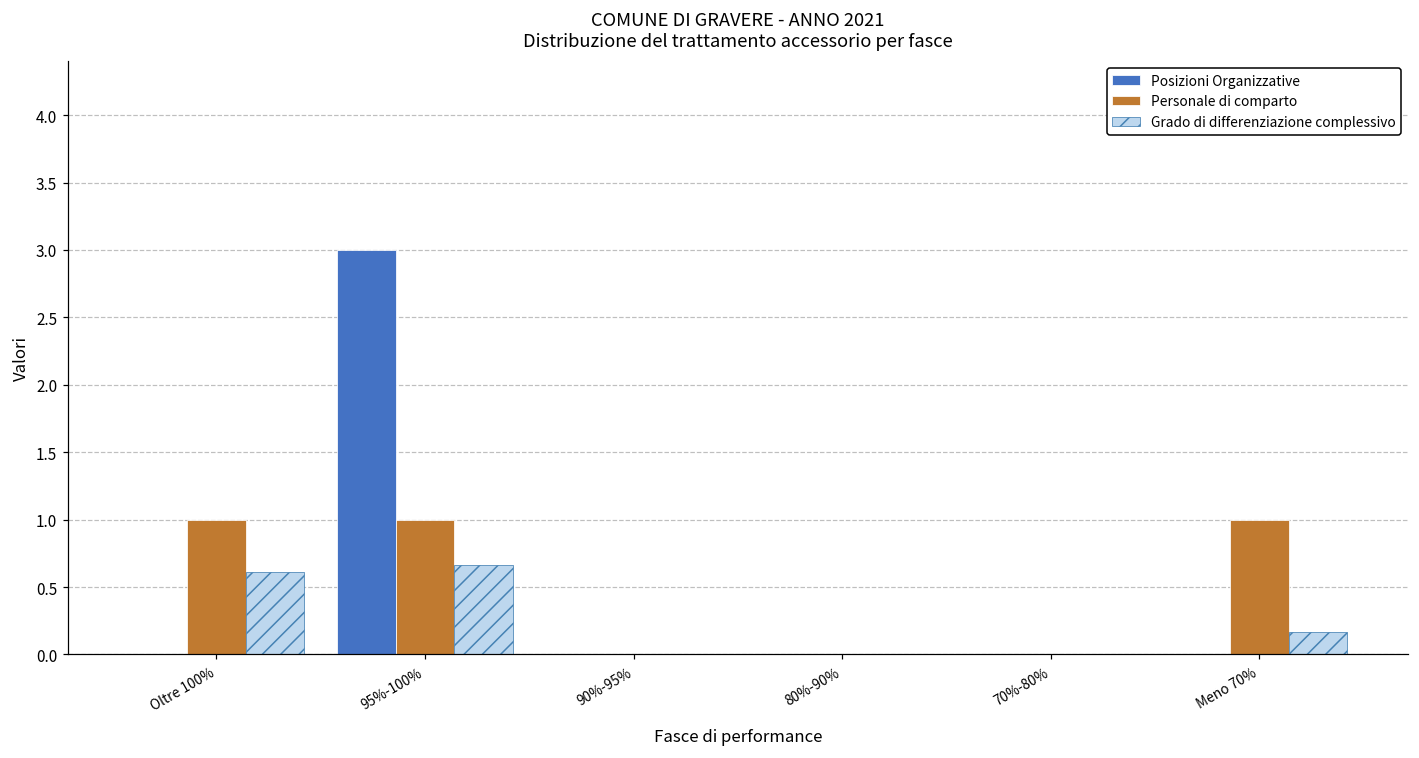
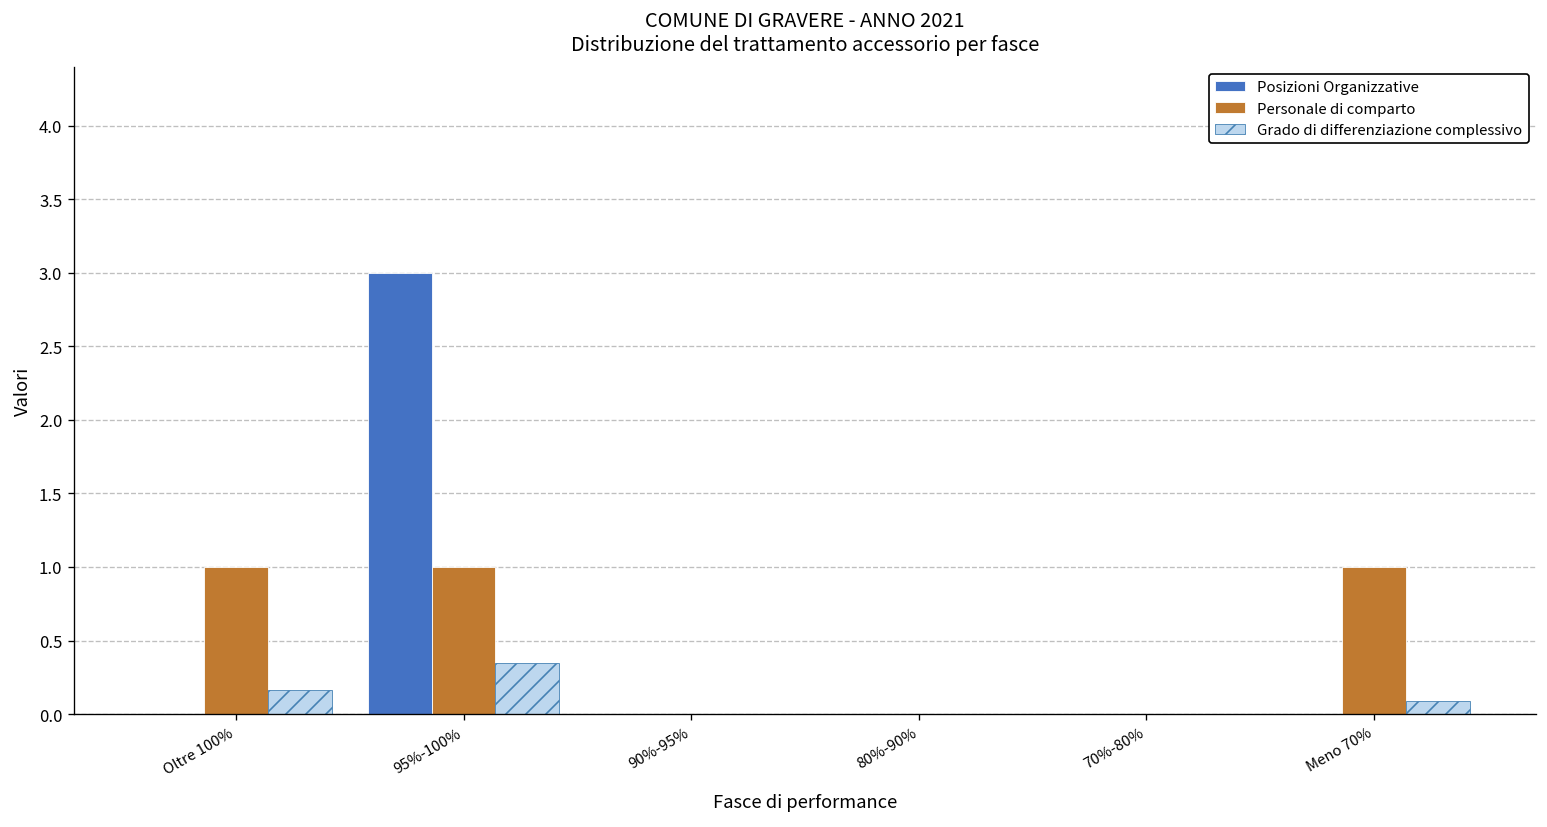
  {
    "Posizioni Organizzative": {
      "Oltre 100%": 0.00,
      "95%-100%": 3.00,
      "90%-95%": 0.00,
      "80%-90%": 0.00,
      "70%-80%": 0.00,
      "Meno 70%": 0.00
    },
    "Personale di comparto": {
      "Oltre 100%": 1.00,
      "95%-100%": 1.00,
      "90%-95%": 0.00,
      "80%-90%": 0.00,
      "70%-80%": 0.00,
      "Meno 70%": 1.00
    },
    "Grado di differenziazione complessivo": {
-     "Oltre 100%": 0.61,
-     "95%-100%": 0.67,
+     "Oltre 100%": 0.17,
+     "95%-100%": 0.35,
      "90%-95%": 0.00,
      "80%-90%": 0.00,
      "70%-80%": 0.00,
-     "Meno 70%": 0.17
+     "Meno 70%": 0.09
    }
  }
